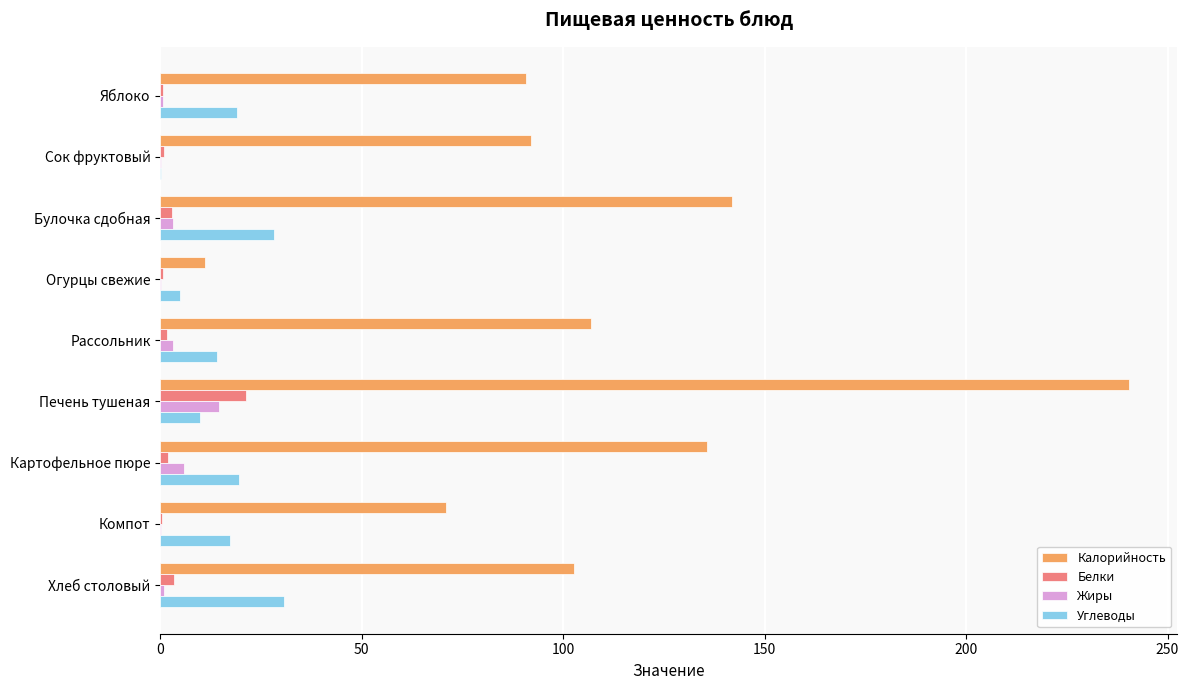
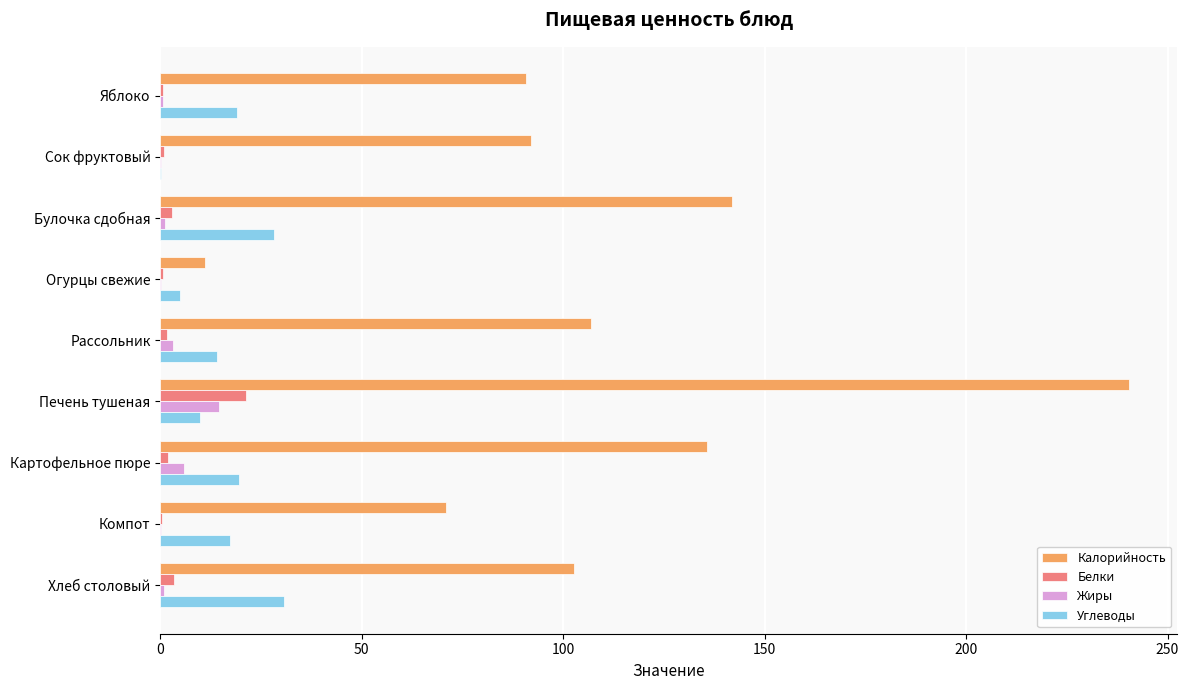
  {
    "Жиры": {
      "Яблоко": 1,
-     "Булочка сдобная": 3,
+     "Булочка сдобная": 1,
      "Рассольник": 3,
      "Печень тушеная": 15,
      "Картофельное пюре": 6,
      "Хлеб столовый": 1
    },
    "Углеводы": {
      "Яблоко": 19,
      "Булочка сдобная": 28,
      "Огурцы свежие": 5,
      "Рассольник": 14,
      "Печень тушеная": 10,
      "Картофельное пюре": 20,
      "Компот": 17,
      "Хлеб столовый": 31
    }
  }
